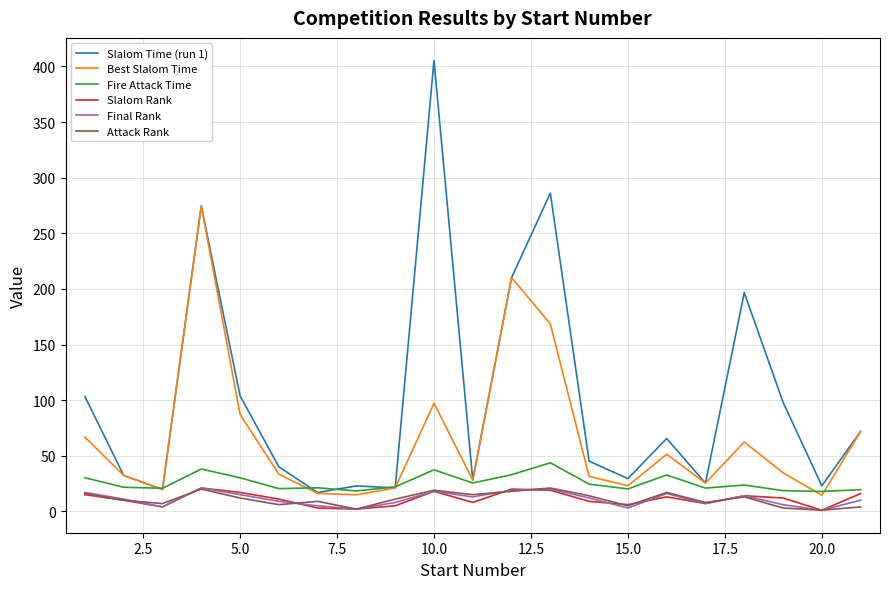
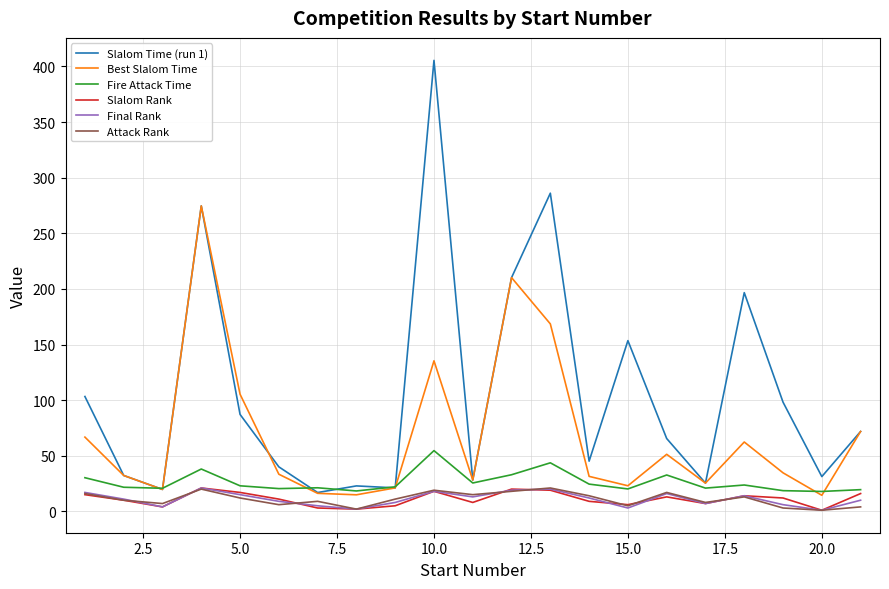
  {
    "Slalom Time (run 1)": {
-     "5.0": 104,
+     "5.0": 87,
      "10.0": 405,
-     "15.0": 29,
-     "20.0": 23
+     "15.0": 153,
+     "20.0": 31
    },
    "Best Slalom Time": {
-     "5.0": 87,
-     "10.0": 97,
+     "5.0": 105,
+     "10.0": 135,
      "15.0": 23,
      "20.0": 14
    },
    "Fire Attack Time": {
-     "5.0": 30,
-     "10.0": 37,
+     "5.0": 23,
+     "10.0": 55,
      "15.0": 20,
      "20.0": 18
    },
    "Attack Rank": {
      "5.0": 12
    }
  }
